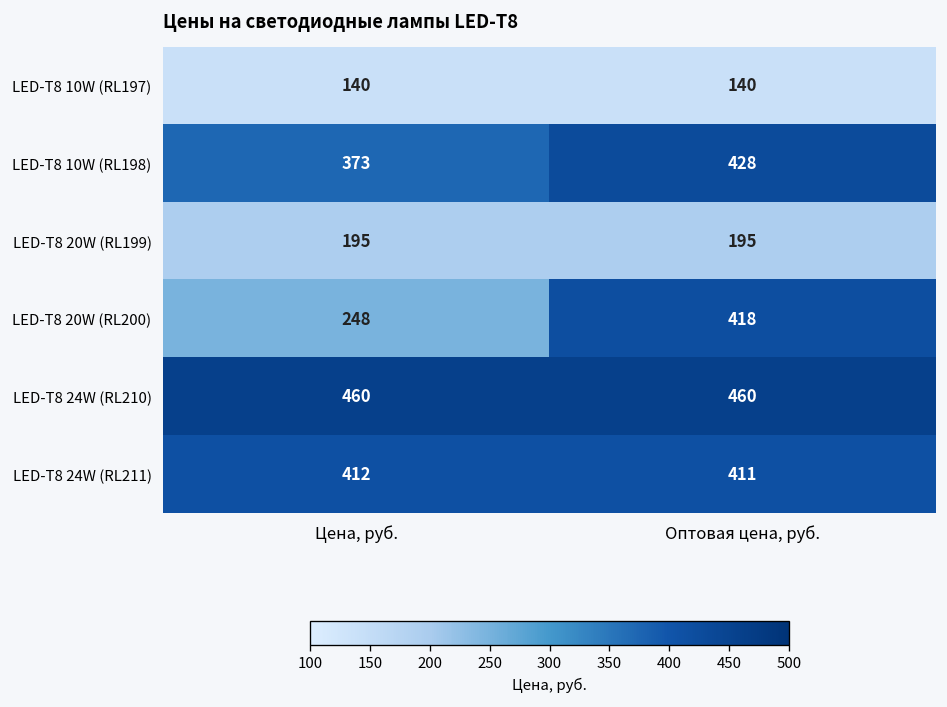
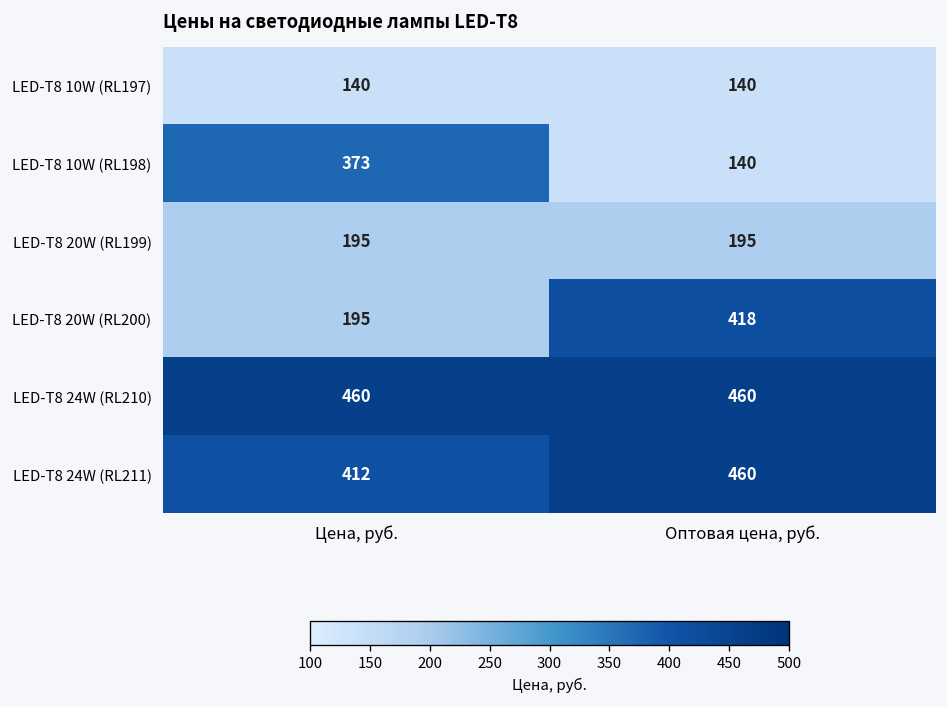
  {
    "LED-T8 10W (RL197)": {
      "Цена, руб.": 140,
      "Оптовая цена, руб.": 140
    },
    "LED-T8 10W (RL198)": {
      "Цена, руб.": 373,
-     "Оптовая цена, руб.": 428
+     "Оптовая цена, руб.": 140
    },
    "LED-T8 20W (RL199)": {
      "Цена, руб.": 195,
      "Оптовая цена, руб.": 195
    },
    "LED-T8 20W (RL200)": {
-     "Цена, руб.": 248,
+     "Цена, руб.": 195,
      "Оптовая цена, руб.": 418
    },
    "LED-T8 24W (RL210)": {
      "Цена, руб.": 460,
      "Оптовая цена, руб.": 460
    },
    "LED-T8 24W (RL211)": {
      "Цена, руб.": 412,
-     "Оптовая цена, руб.": 411
+     "Оптовая цена, руб.": 460
    }
  }
